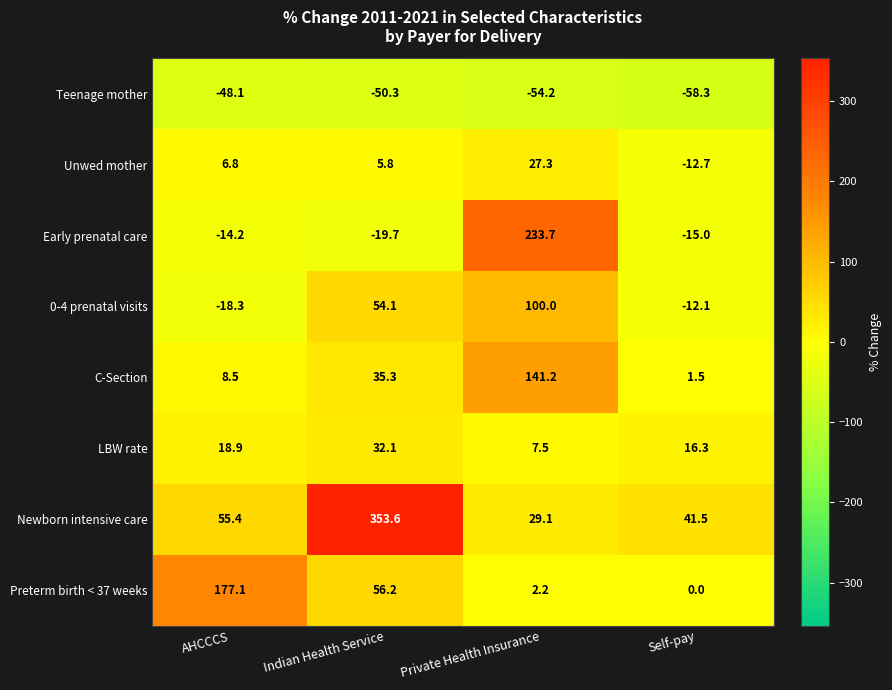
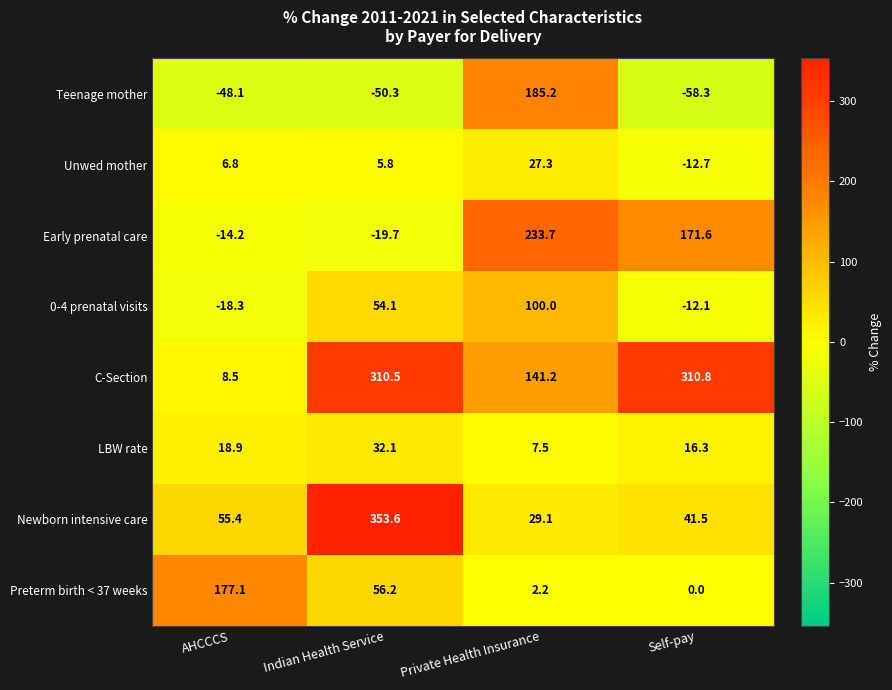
  {
    "Teenage mother": {
      "AHCCCS": -48.1,
      "Indian Health Service": -50.3,
-     "Private Health Insurance": -54.2,
+     "Private Health Insurance": 185.2,
      "Self-pay": -58.3
    },
    "Unwed mother": {
      "AHCCCS": 6.8,
      "Indian Health Service": 5.8,
      "Private Health Insurance": 27.3,
      "Self-pay": -12.7
    },
    "Early prenatal care": {
      "AHCCCS": -14.2,
      "Indian Health Service": -19.7,
      "Private Health Insurance": 233.7,
-     "Self-pay": -15.0
+     "Self-pay": 171.6
    },
    "0-4 prenatal visits": {
      "AHCCCS": -18.3,
      "Indian Health Service": 54.1,
      "Private Health Insurance": 100.0,
      "Self-pay": -12.1
    },
    "C-Section": {
      "AHCCCS": 8.5,
-     "Indian Health Service": 35.3,
+     "Indian Health Service": 310.5,
      "Private Health Insurance": 141.2,
-     "Self-pay": 1.5
+     "Self-pay": 310.8
    },
    "LBW rate": {
      "AHCCCS": 18.9,
      "Indian Health Service": 32.1,
      "Private Health Insurance": 7.5,
      "Self-pay": 16.3
    },
    "Newborn intensive care": {
      "AHCCCS": 55.4,
      "Indian Health Service": 353.6,
      "Private Health Insurance": 29.1,
      "Self-pay": 41.5
    },
    "Preterm birth < 37 weeks": {
      "AHCCCS": 177.1,
      "Indian Health Service": 56.2,
      "Private Health Insurance": 2.2,
      "Self-pay": 0.0
    }
  }
